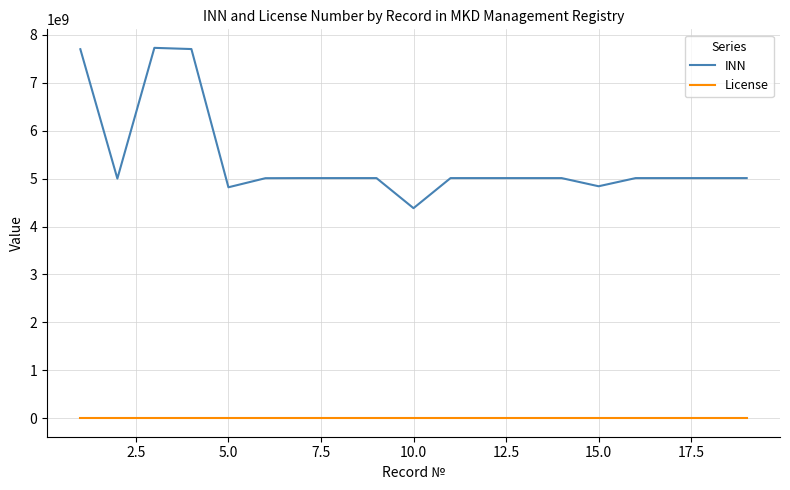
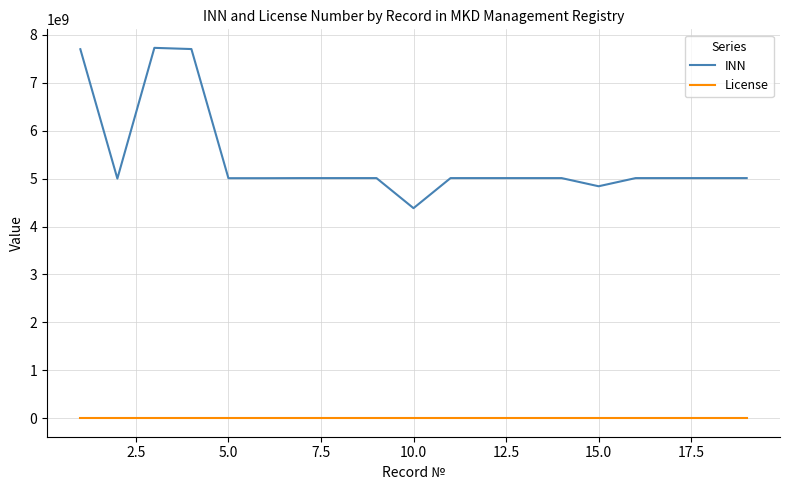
  {
    "INN": {
-     "5.0": 4800000000,
+     "5.0": 5000000000,
      "10.0": 4400000000,
      "15.0": 4800000000
    },
    "License": {
      "5.0": 0,
      "10.0": 0,
      "15.0": 0
    }
  }
